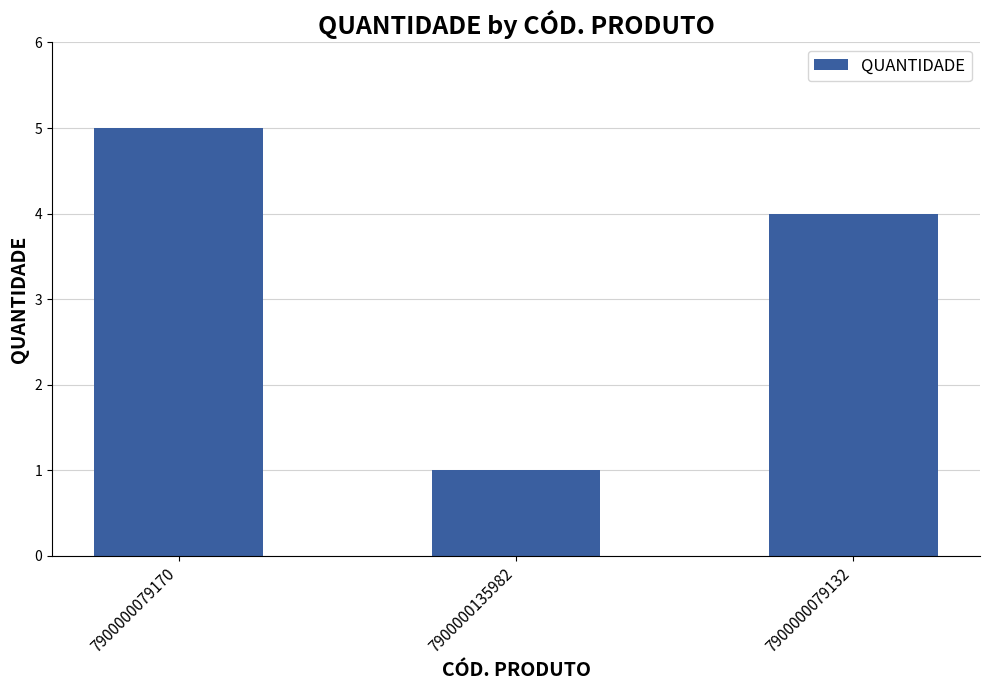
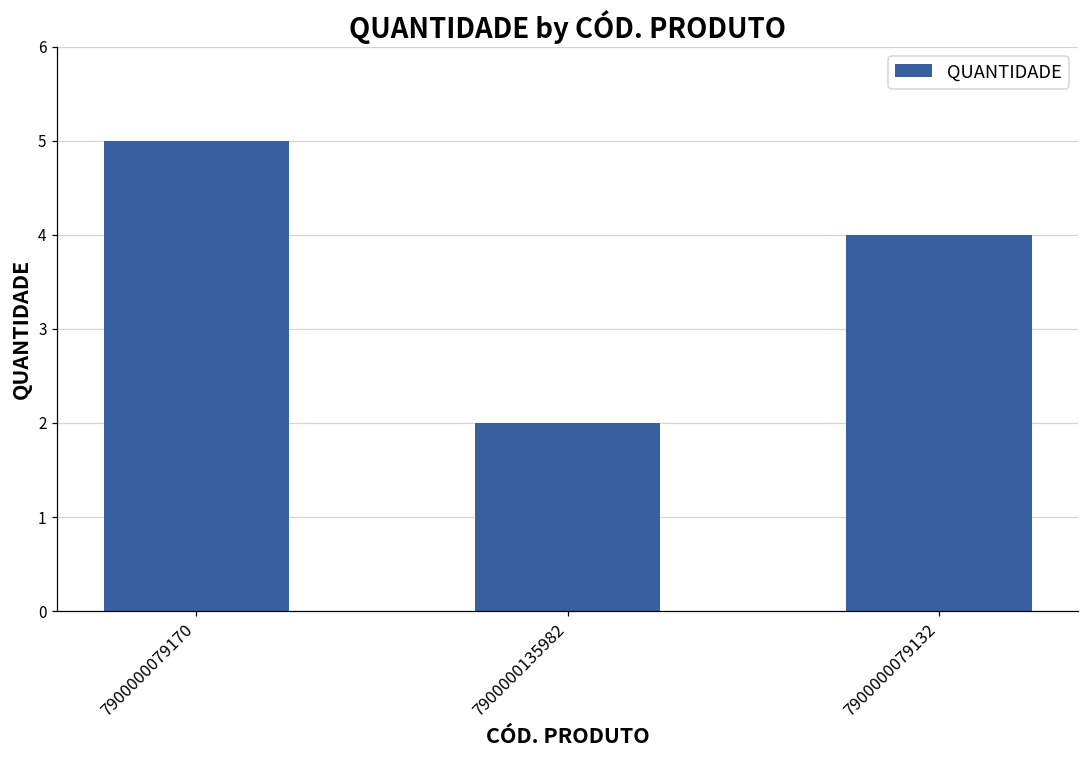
  {
    "7900000079170": 5,
-   "7900000135982": 1,
+   "7900000135982": 2,
    "7900000079132": 4
  }
